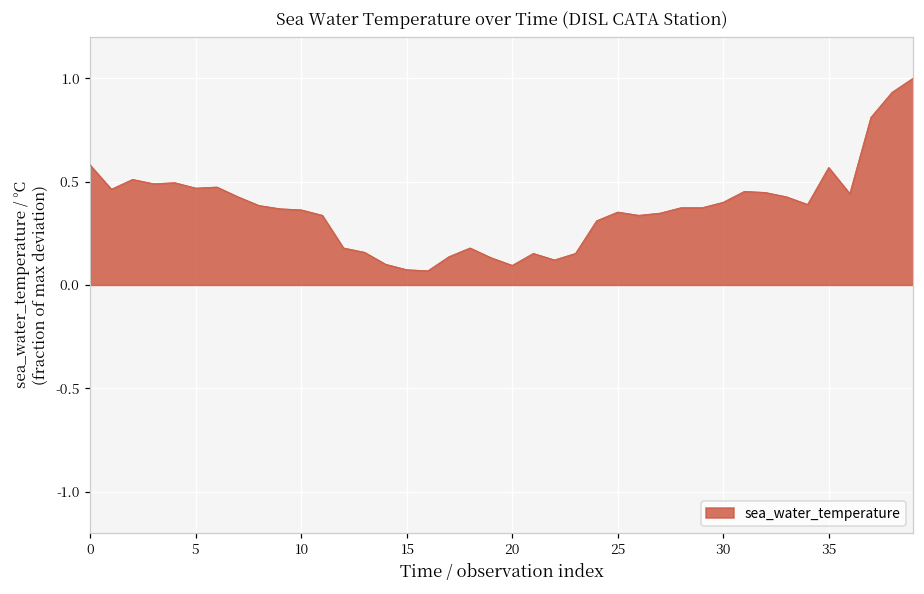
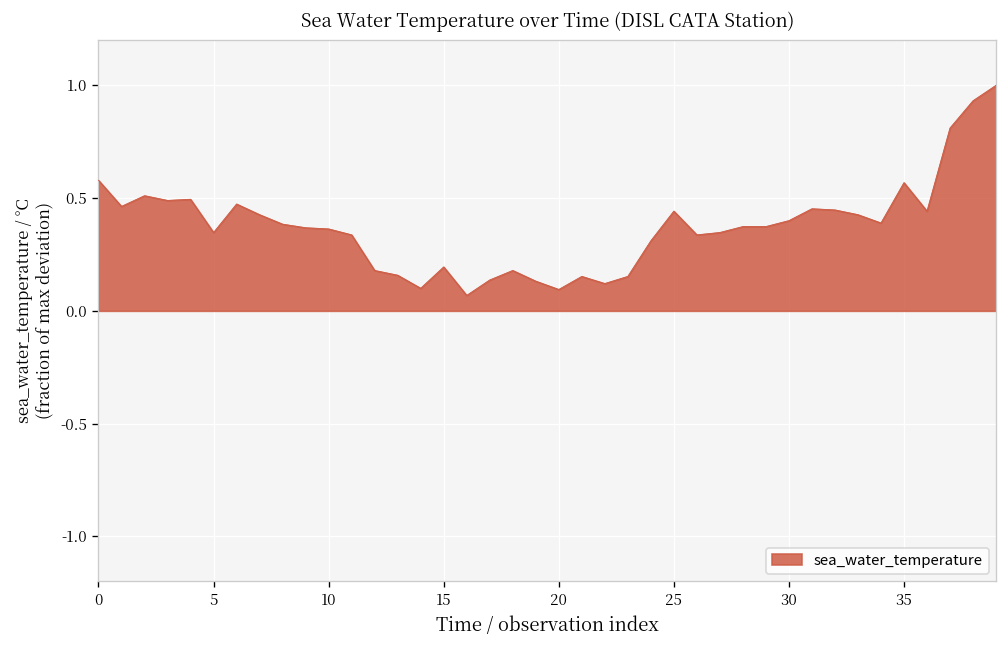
  {
    "0": 0.58,
-   "5": 0.47,
+   "5": 0.35,
    "10": 0.36,
-   "15": 0.07,
+   "15": 0.19,
    "20": 0.09,
-   "25": 0.35,
+   "25": 0.44,
    "30": 0.40,
    "35": 0.57
  }
